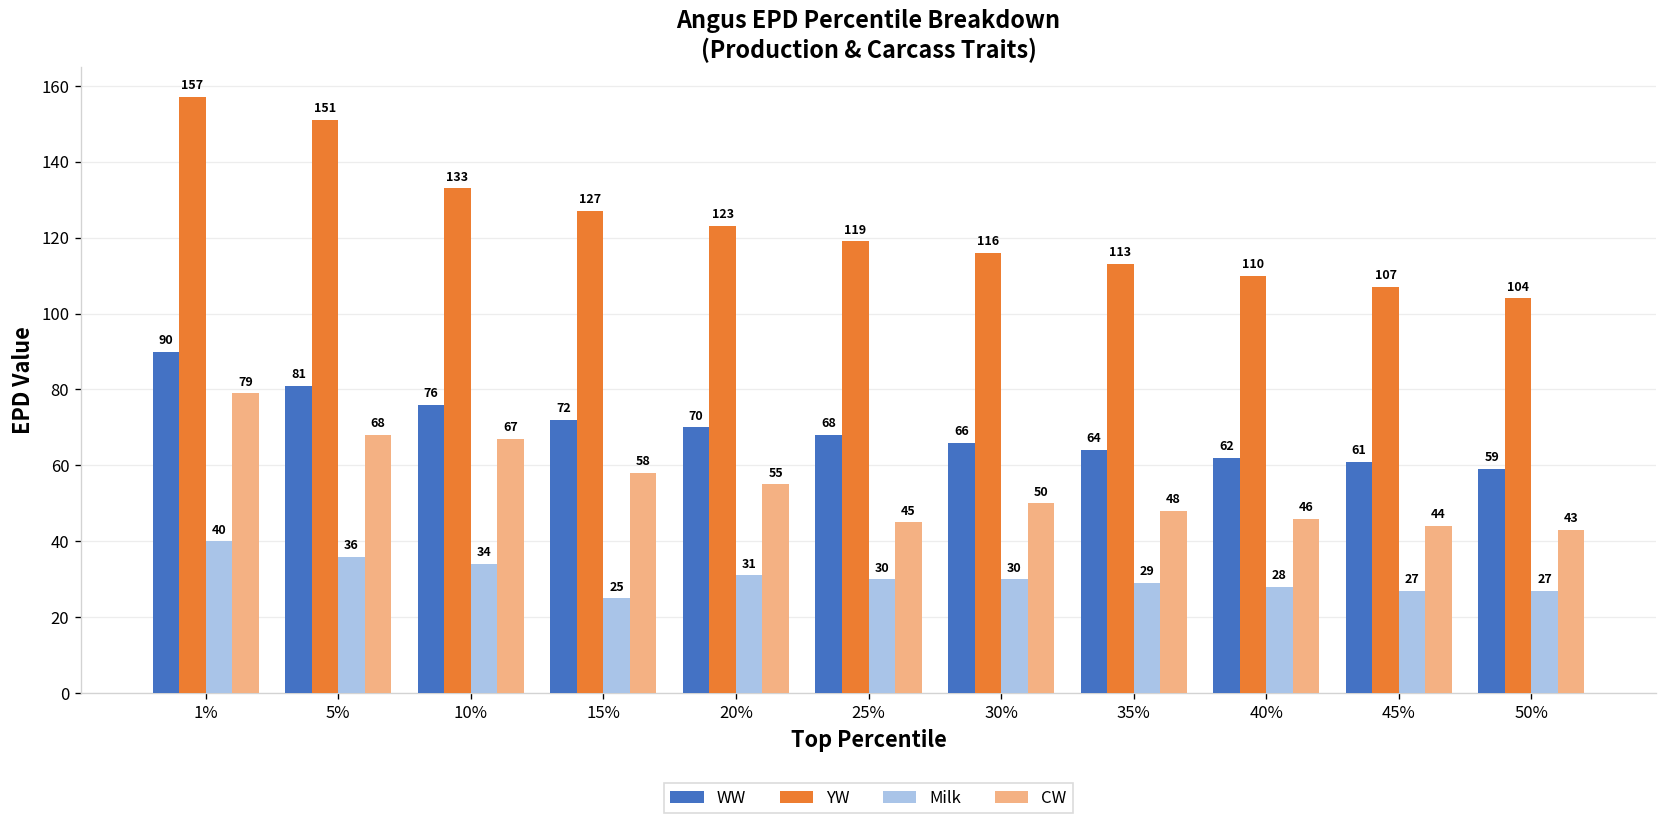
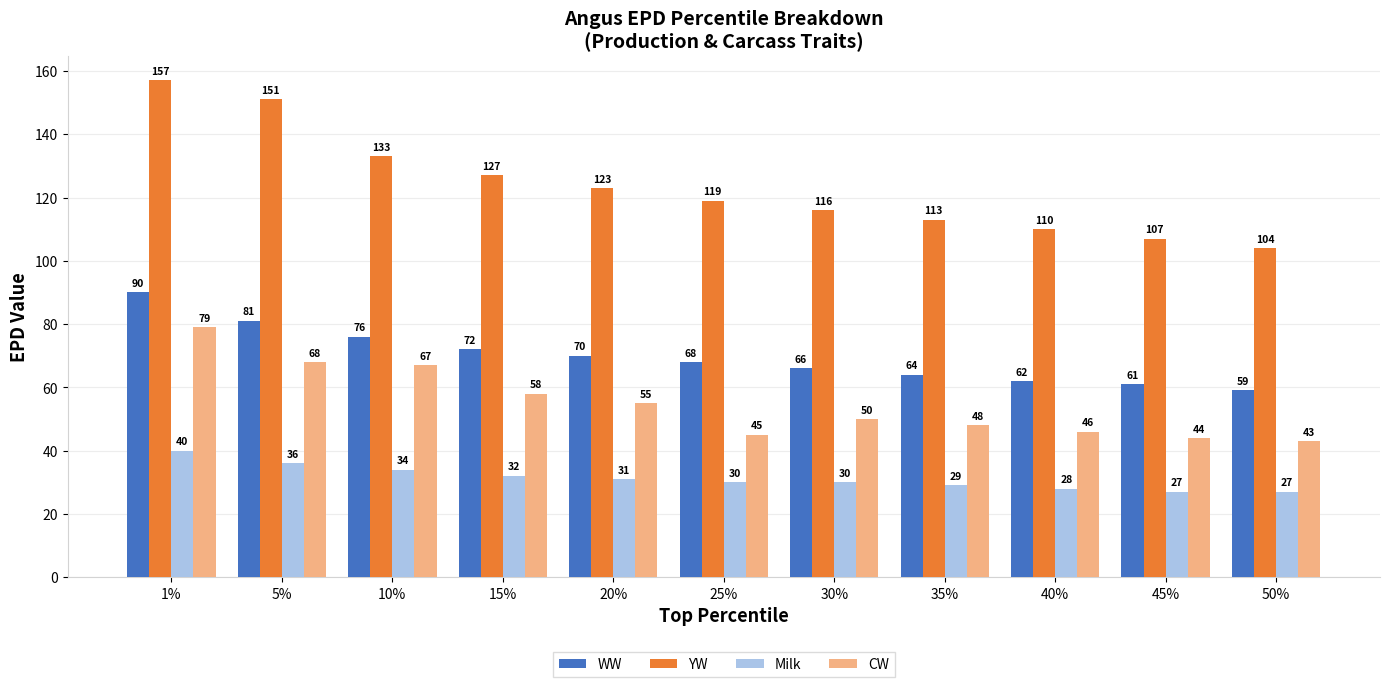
  {
    "WW": {
      "1%": 90,
      "5%": 81,
      "10%": 76,
      "15%": 72,
      "20%": 70,
      "25%": 68,
      "30%": 66,
      "35%": 64,
      "40%": 62,
      "45%": 61,
      "50%": 59
    },
    "YW": {
      "1%": 157,
      "5%": 151,
      "10%": 133,
      "15%": 127,
      "20%": 123,
      "25%": 119,
      "30%": 116,
      "35%": 113,
      "40%": 110,
      "45%": 107,
      "50%": 104
    },
    "Milk": {
      "1%": 40,
      "5%": 36,
      "10%": 34,
-     "15%": 25,
+     "15%": 32,
      "20%": 31,
      "25%": 30,
      "30%": 30,
      "35%": 29,
      "40%": 28,
      "45%": 27,
      "50%": 27
    },
    "CW": {
      "1%": 79,
      "5%": 68,
      "10%": 67,
      "15%": 58,
      "20%": 55,
      "25%": 45,
      "30%": 50,
      "35%": 48,
      "40%": 46,
      "45%": 44,
      "50%": 43
    }
  }
